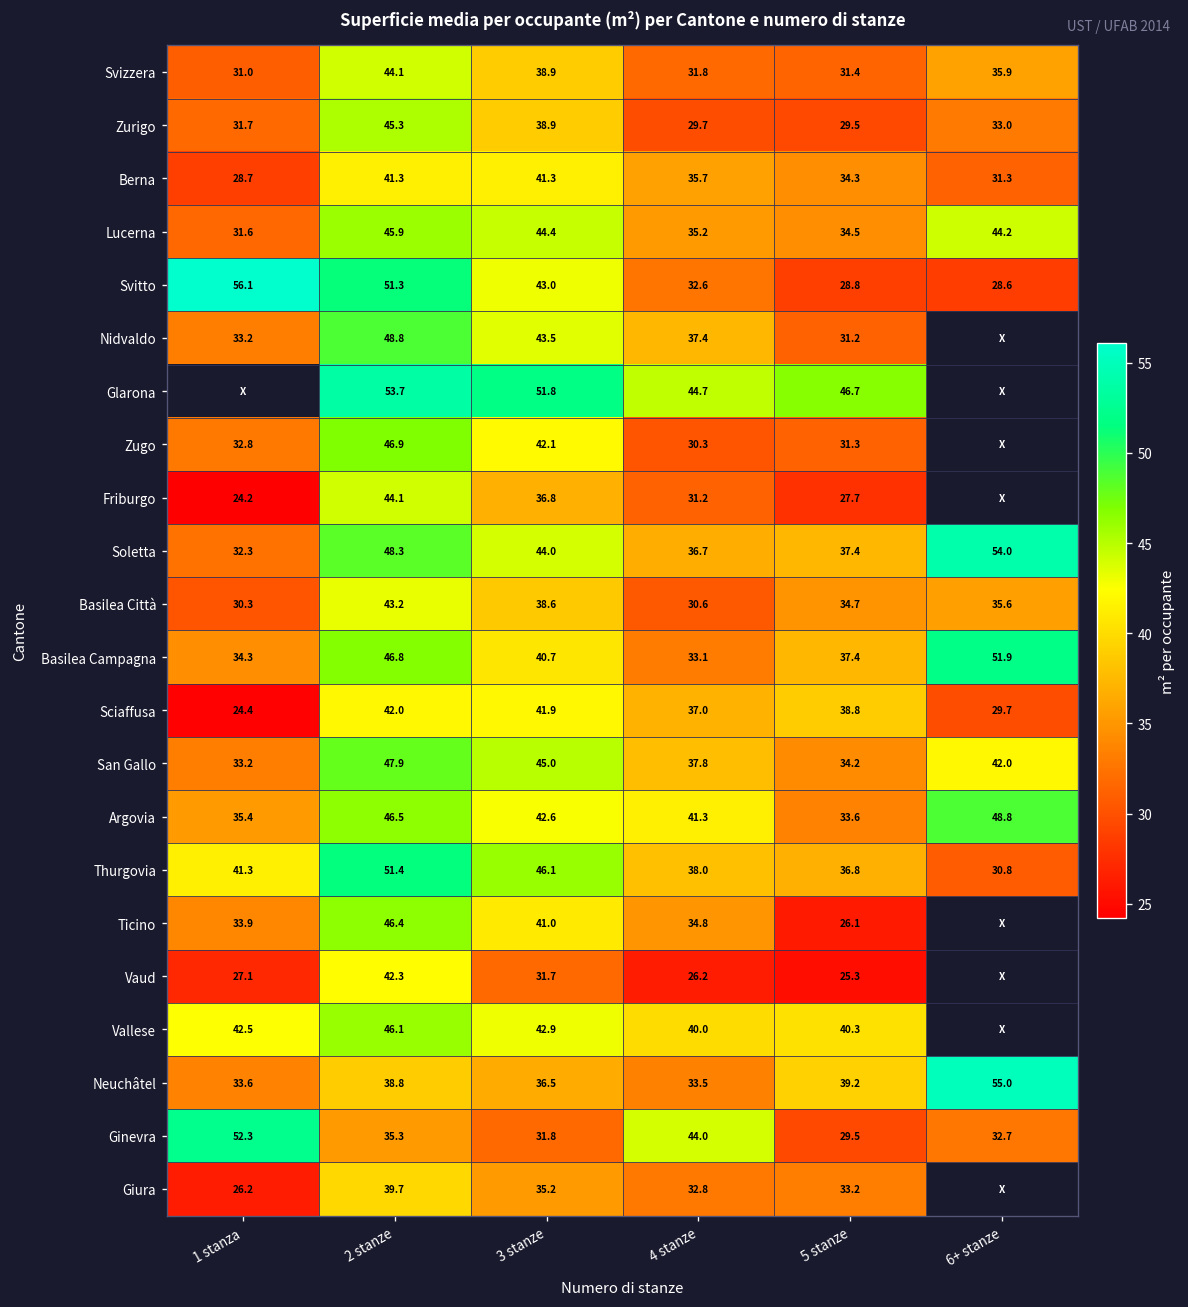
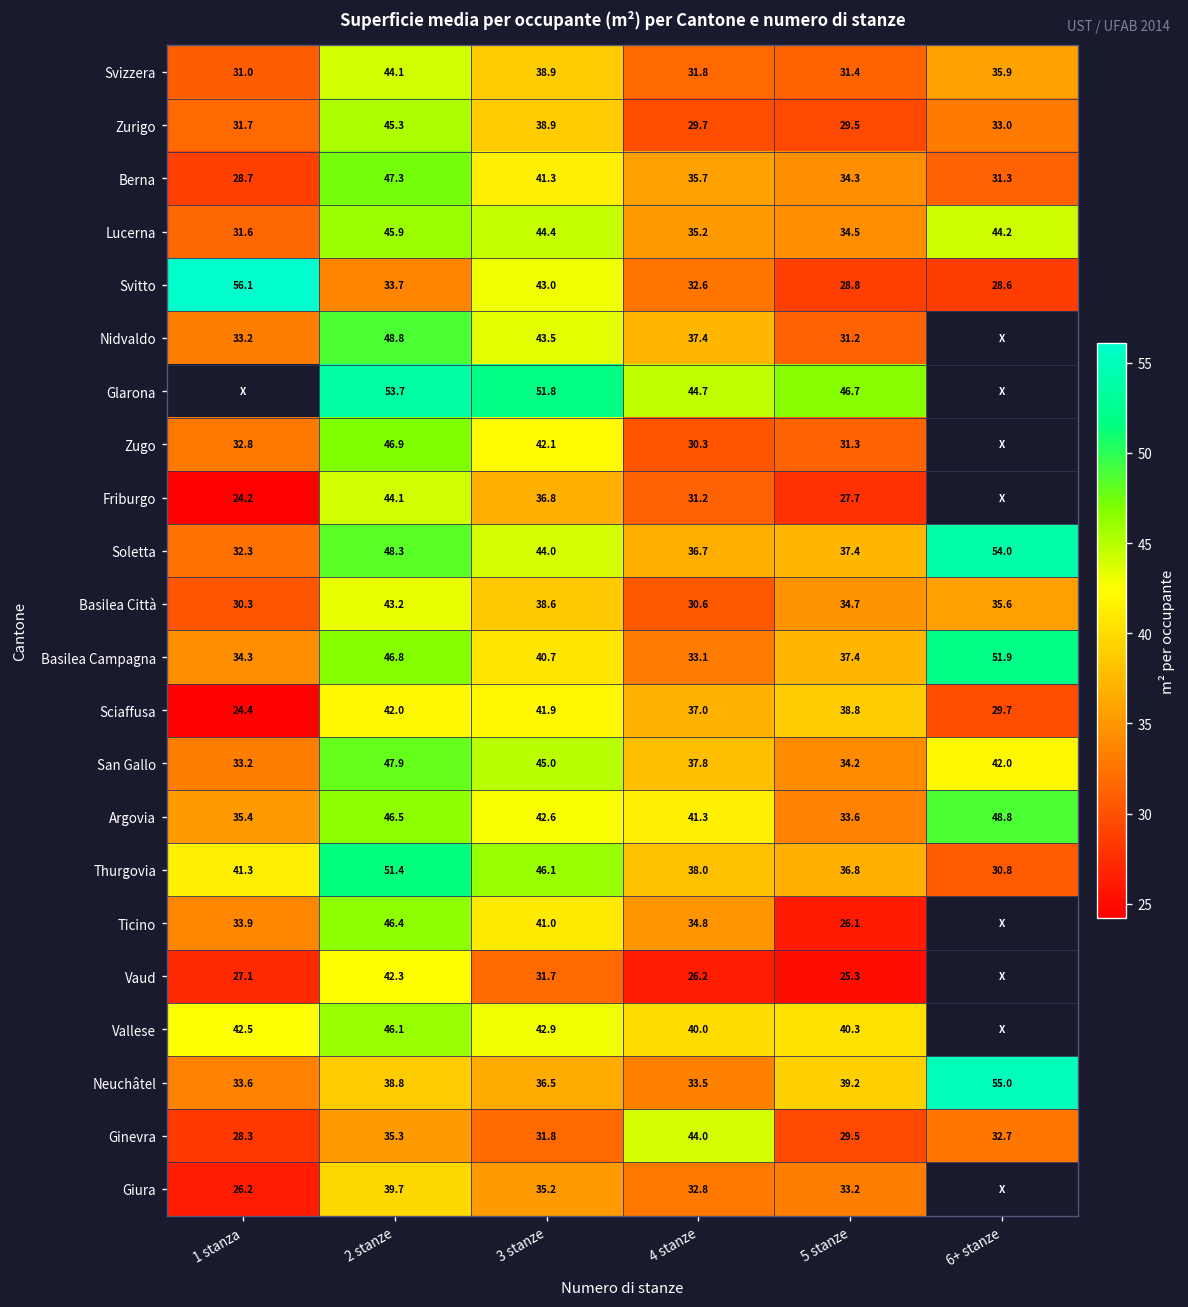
  {
    "Svizzera": {
      "1 stanza": 31.0,
      "2 stanze": 44.1,
      "3 stanze": 38.9,
      "4 stanze": 31.8,
      "5 stanze": 31.4,
      "6+ stanze": 35.9
    },
    "Zurigo": {
      "1 stanza": 31.7,
      "2 stanze": 45.3,
      "3 stanze": 38.9,
      "4 stanze": 29.7,
      "5 stanze": 29.5,
      "6+ stanze": 33.0
    },
    "Berna": {
      "1 stanza": 28.7,
-     "2 stanze": 41.3,
+     "2 stanze": 47.3,
      "3 stanze": 41.3,
      "4 stanze": 35.7,
      "5 stanze": 34.3,
      "6+ stanze": 31.3
    },
    "Lucerna": {
      "1 stanza": 31.6,
      "2 stanze": 45.9,
      "3 stanze": 44.4,
      "4 stanze": 35.2,
      "5 stanze": 34.5,
      "6+ stanze": 44.2
    },
    "Svitto": {
      "1 stanza": 56.1,
-     "2 stanze": 51.3,
+     "2 stanze": 33.7,
      "3 stanze": 43.0,
      "4 stanze": 32.6,
      "5 stanze": 28.8,
      "6+ stanze": 28.6
    },
    "Nidvaldo": {
      "1 stanza": 33.2,
      "2 stanze": 48.8,
      "3 stanze": 43.5,
      "4 stanze": 37.4,
      "5 stanze": 31.2
    },
    "Glarona": {
      "2 stanze": 53.7,
      "3 stanze": 51.8,
      "4 stanze": 44.7,
      "5 stanze": 46.7
    },
    "Zugo": {
      "1 stanza": 32.8,
      "2 stanze": 46.9,
      "3 stanze": 42.1,
      "4 stanze": 30.3,
      "5 stanze": 31.3
    },
    "Friburgo": {
      "1 stanza": 24.2,
      "2 stanze": 44.1,
      "3 stanze": 36.8,
      "4 stanze": 31.2,
      "5 stanze": 27.7
    },
    "Soletta": {
      "1 stanza": 32.3,
      "2 stanze": 48.3,
      "3 stanze": 44.0,
      "4 stanze": 36.7,
      "5 stanze": 37.4,
      "6+ stanze": 54.0
    },
    "Basilea Città": {
      "1 stanza": 30.3,
      "2 stanze": 43.2,
      "3 stanze": 38.6,
      "4 stanze": 30.6,
      "5 stanze": 34.7,
      "6+ stanze": 35.6
    },
    "Basilea Campagna": {
      "1 stanza": 34.3,
      "2 stanze": 46.8,
      "3 stanze": 40.7,
      "4 stanze": 33.1,
      "5 stanze": 37.4,
      "6+ stanze": 51.9
    },
    "Sciaffusa": {
      "1 stanza": 24.4,
      "2 stanze": 42.0,
      "3 stanze": 41.9,
      "4 stanze": 37.0,
      "5 stanze": 38.8,
      "6+ stanze": 29.7
    },
    "San Gallo": {
      "1 stanza": 33.2,
      "2 stanze": 47.9,
      "3 stanze": 45.0,
      "4 stanze": 37.8,
      "5 stanze": 34.2,
      "6+ stanze": 42.0
    },
    "Argovia": {
      "1 stanza": 35.4,
      "2 stanze": 46.5,
      "3 stanze": 42.6,
      "4 stanze": 41.3,
      "5 stanze": 33.6,
      "6+ stanze": 48.8
    },
    "Thurgovia": {
      "1 stanza": 41.3,
      "2 stanze": 51.4,
      "3 stanze": 46.1,
      "4 stanze": 38.0,
      "5 stanze": 36.8,
      "6+ stanze": 30.8
    },
    "Ticino": {
      "1 stanza": 33.9,
      "2 stanze": 46.4,
      "3 stanze": 41.0,
      "4 stanze": 34.8,
      "5 stanze": 26.1
    },
    "Vaud": {
      "1 stanza": 27.1,
      "2 stanze": 42.3,
      "3 stanze": 31.7,
      "4 stanze": 26.2,
      "5 stanze": 25.3
    },
    "Vallese": {
      "1 stanza": 42.5,
      "2 stanze": 46.1,
      "3 stanze": 42.9,
      "4 stanze": 40.0,
      "5 stanze": 40.3
    },
    "Neuchâtel": {
      "1 stanza": 33.6,
      "2 stanze": 38.8,
      "3 stanze": 36.5,
      "4 stanze": 33.5,
      "5 stanze": 39.2,
      "6+ stanze": 55.0
    },
    "Ginevra": {
-     "1 stanza": 52.3,
+     "1 stanza": 28.3,
      "2 stanze": 35.3,
      "3 stanze": 31.8,
      "4 stanze": 44.0,
      "5 stanze": 29.5,
      "6+ stanze": 32.7
    },
    "Giura": {
      "1 stanza": 26.2,
      "2 stanze": 39.7,
      "3 stanze": 35.2,
      "4 stanze": 32.8,
      "5 stanze": 33.2
    }
  }
